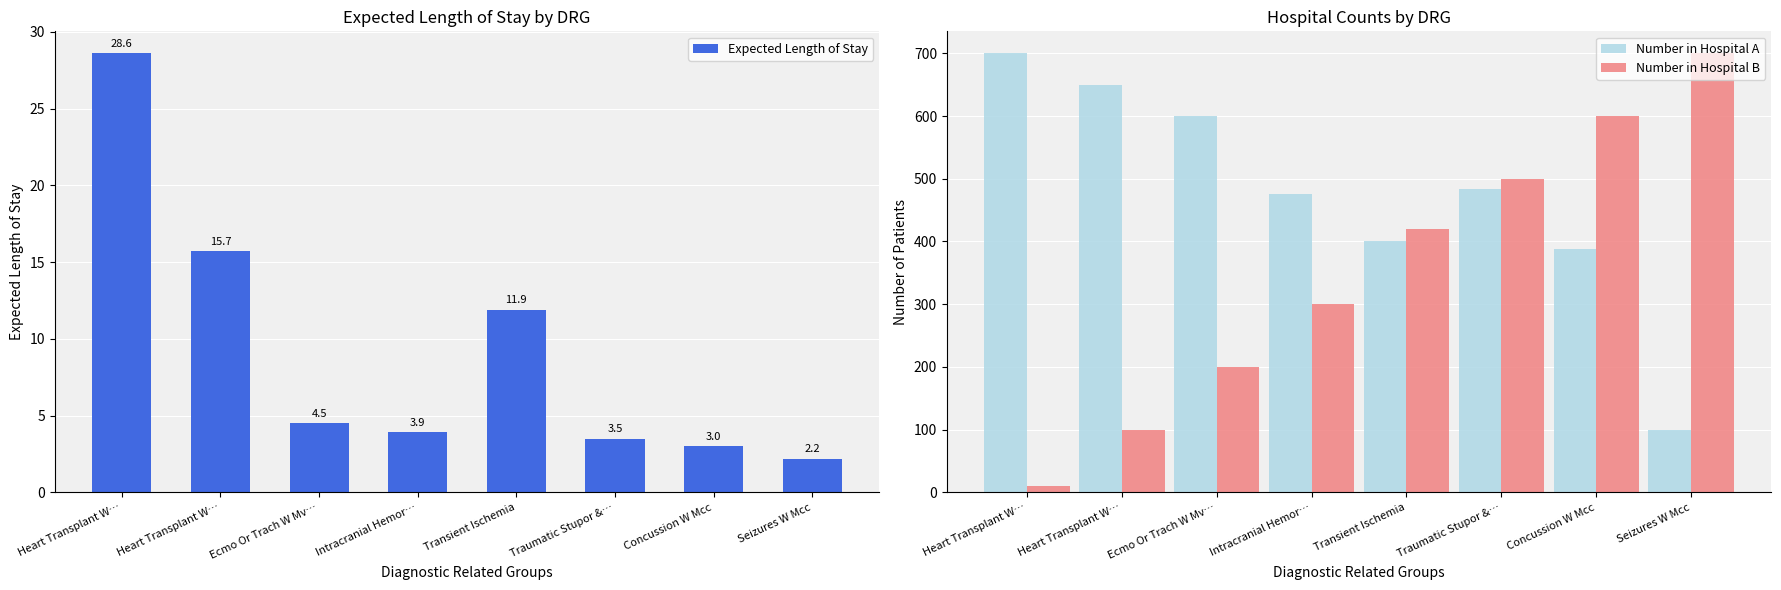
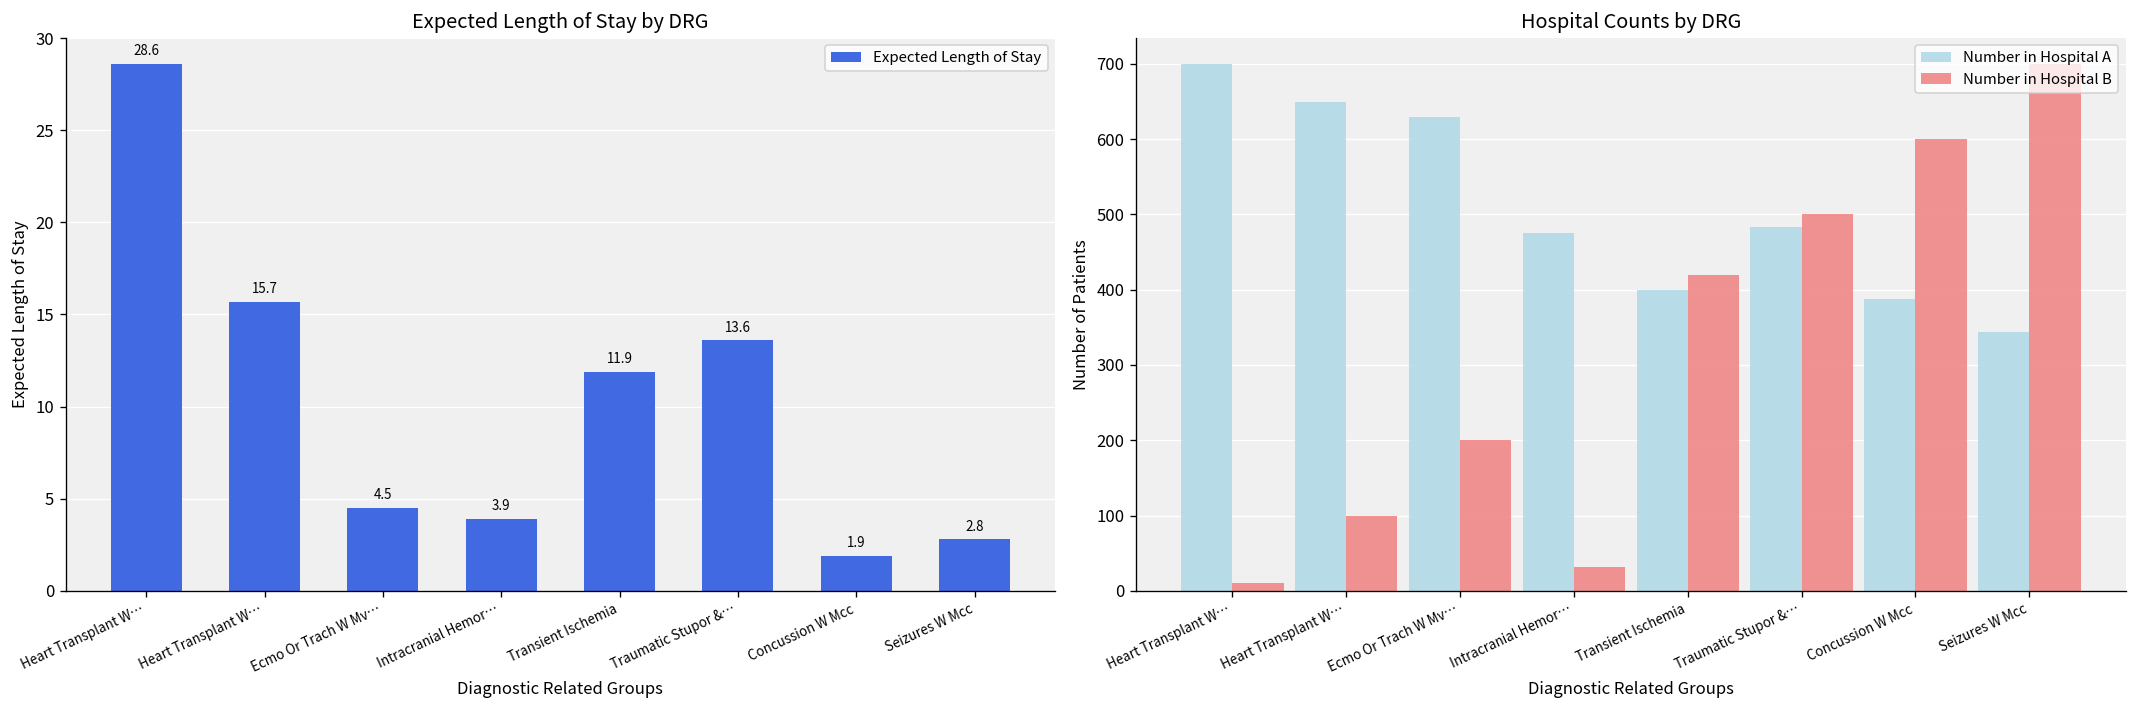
  {
    "Expected Length of Stay by DRG": {
      "Ecmo Or Trach W Mv…": 4.5,
      "Intracranial Hemor…": 3.9,
      "Transient Ischemia": 11.9,
-     "Traumatic Stupor &…": 3.5,
-     "Concussion W Mcc": 3.0,
-     "Seizures W Mcc": 2.2
+     "Traumatic Stupor &…": 13.6,
+     "Concussion W Mcc": 1.9,
+     "Seizures W Mcc": 2.8
    },
    "Hospital Counts by DRG": {
      "Number in Hospital A": {
-       "Ecmo Or Trach W Mv…": 600,
+       "Ecmo Or Trach W Mv…": 630,
        "Intracranial Hemor…": 480,
        "Transient Ischemia": 400,
        "Traumatic Stupor &…": 480,
        "Concussion W Mcc": 390,
-       "Seizures W Mcc": 100
+       "Seizures W Mcc": 340
      },
      "Number in Hospital B": {
        "Ecmo Or Trach W Mv…": 200,
-       "Intracranial Hemor…": 300,
+       "Intracranial Hemor…": 30,
        "Transient Ischemia": 420,
        "Traumatic Stupor &…": 500,
        "Concussion W Mcc": 600
      }
    }
  }
